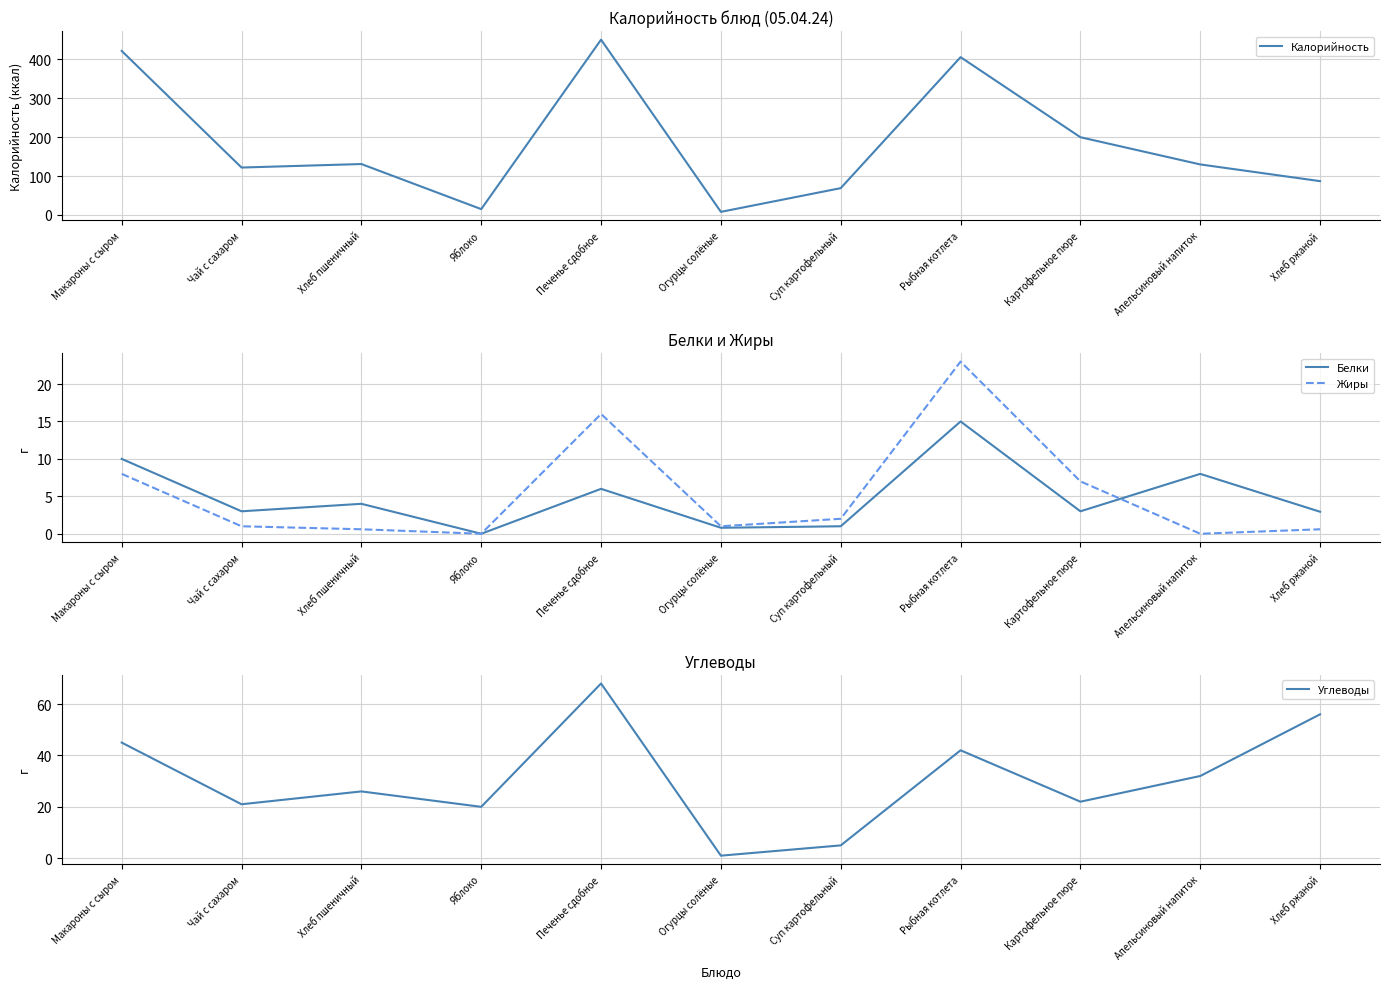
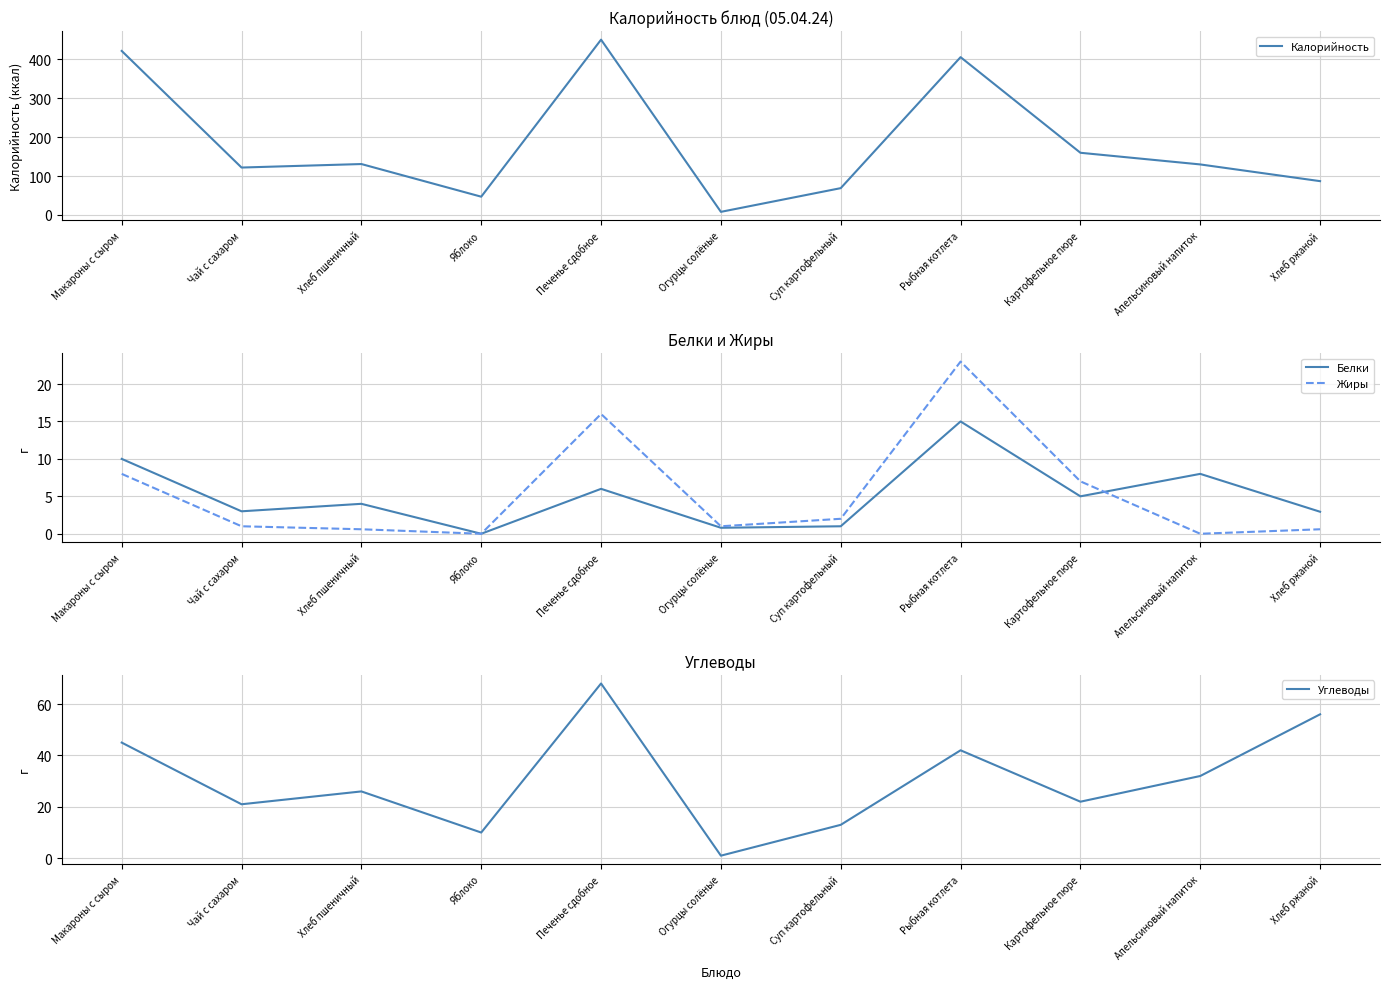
  {
    "Калорийность блюд (05.04.24)": {
      "Макароны с сыром": 420,
      "Чай с сахаром": 120,
      "Хлеб пшеничный": 130,
-     "Яблоко": 20,
+     "Яблоко": 50,
      "Печенье сдобное": 450,
      "Огурцы солёные": 10,
      "Суп картофельный": 70,
      "Рыбная котлета": 410,
-     "Картофельное пюре": 200,
+     "Картофельное пюре": 160,
      "Апельсиновый напиток": 130,
      "Хлеб ржаной": 90
    },
    "Белки и Жиры": {
      "Белки": {
        "Макароны с сыром": 10,
        "Чай с сахаром": 3,
        "Хлеб пшеничный": 4,
        "Печенье сдобное": 6,
        "Суп картофельный": 1,
        "Рыбная котлета": 15,
-       "Картофельное пюре": 3,
+       "Картофельное пюре": 5,
        "Апельсиновый напиток": 8,
        "Хлеб ржаной": 3
      },
      "Жиры": {
        "Макароны с сыром": 8,
        "Чай с сахаром": 1,
        "Хлеб пшеничный": 1,
        "Печенье сдобное": 16,
        "Суп картофельный": 2,
        "Рыбная котлета": 23,
        "Картофельное пюре": 7,
        "Апельсиновый напиток": 0,
        "Хлеб ржаной": 1
      }
    },
    "Углеводы": {
      "Макароны с сыром": 45,
      "Чай с сахаром": 21,
      "Хлеб пшеничный": 26,
-     "Яблоко": 20,
+     "Яблоко": 10,
      "Печенье сдобное": 68,
      "Огурцы солёные": 1,
-     "Суп картофельный": 5,
+     "Суп картофельный": 13,
      "Рыбная котлета": 42,
      "Картофельное пюре": 22,
      "Апельсиновый напиток": 32,
      "Хлеб ржаной": 56
    }
  }
